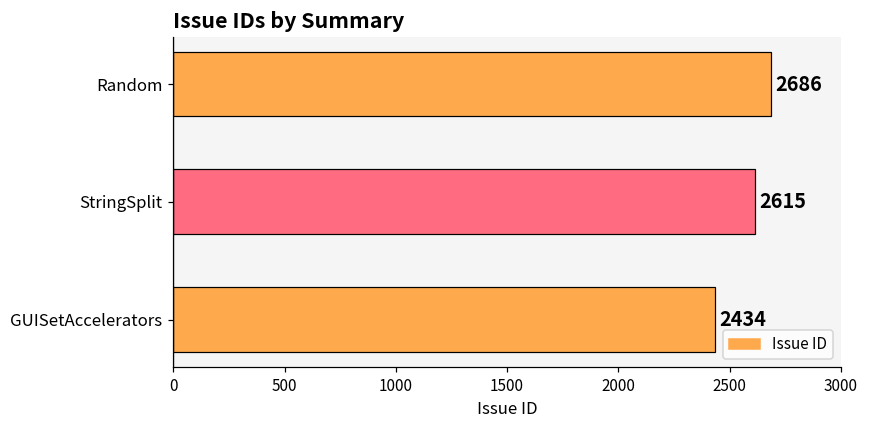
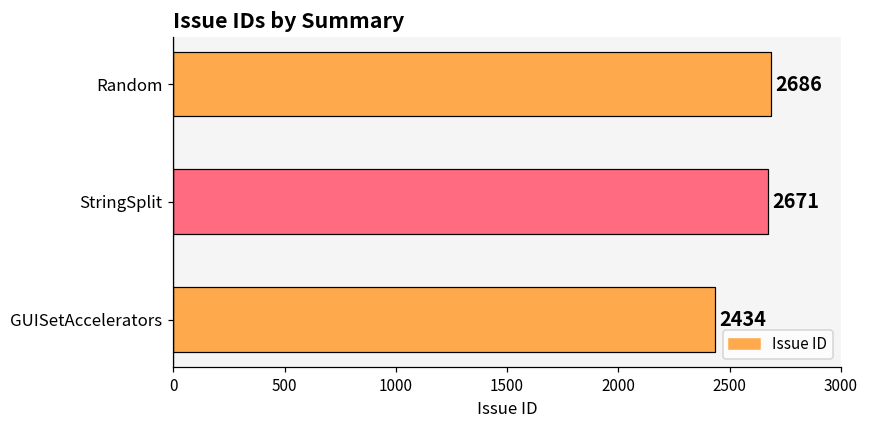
  {
    "Random": 2686,
-   "StringSplit": 2615,
+   "StringSplit": 2671,
    "GUISetAccelerators": 2434
  }
